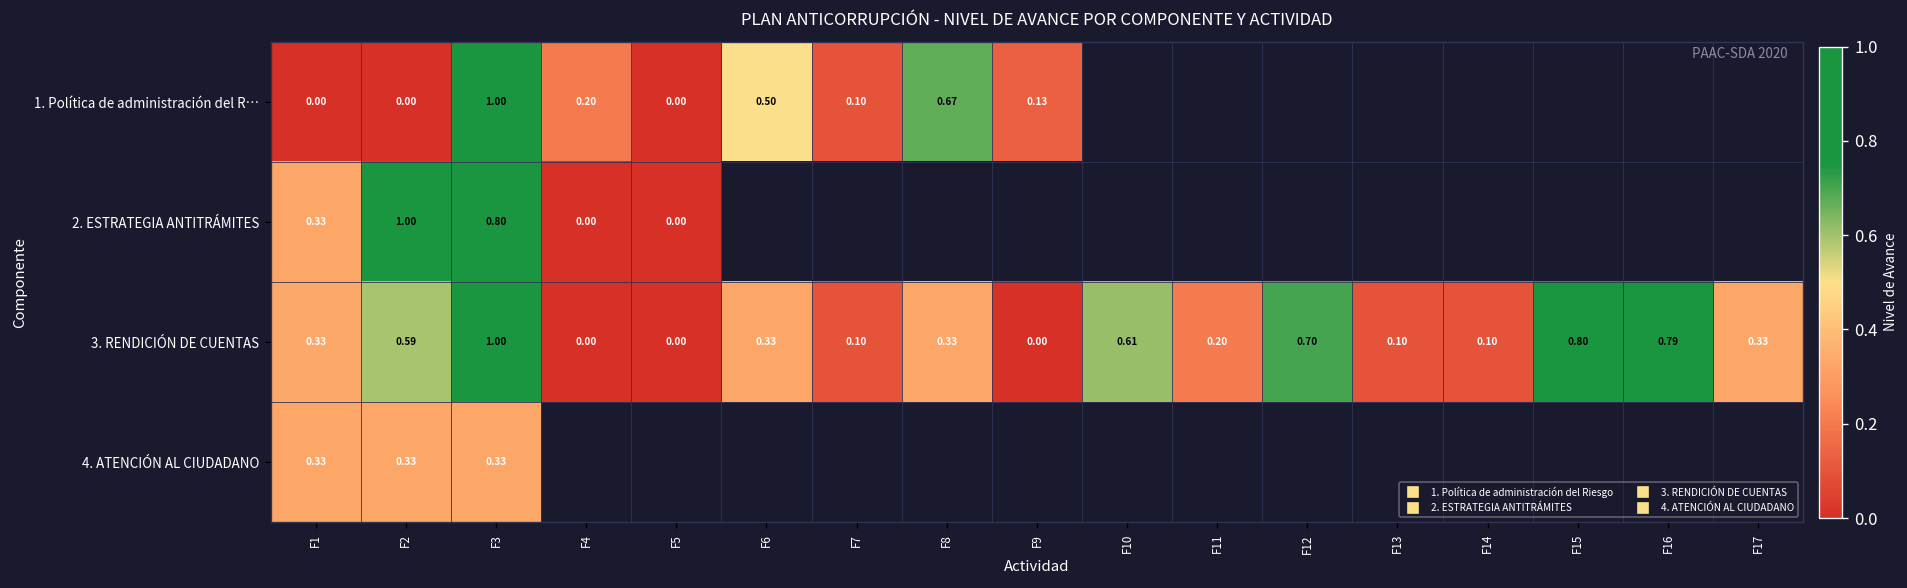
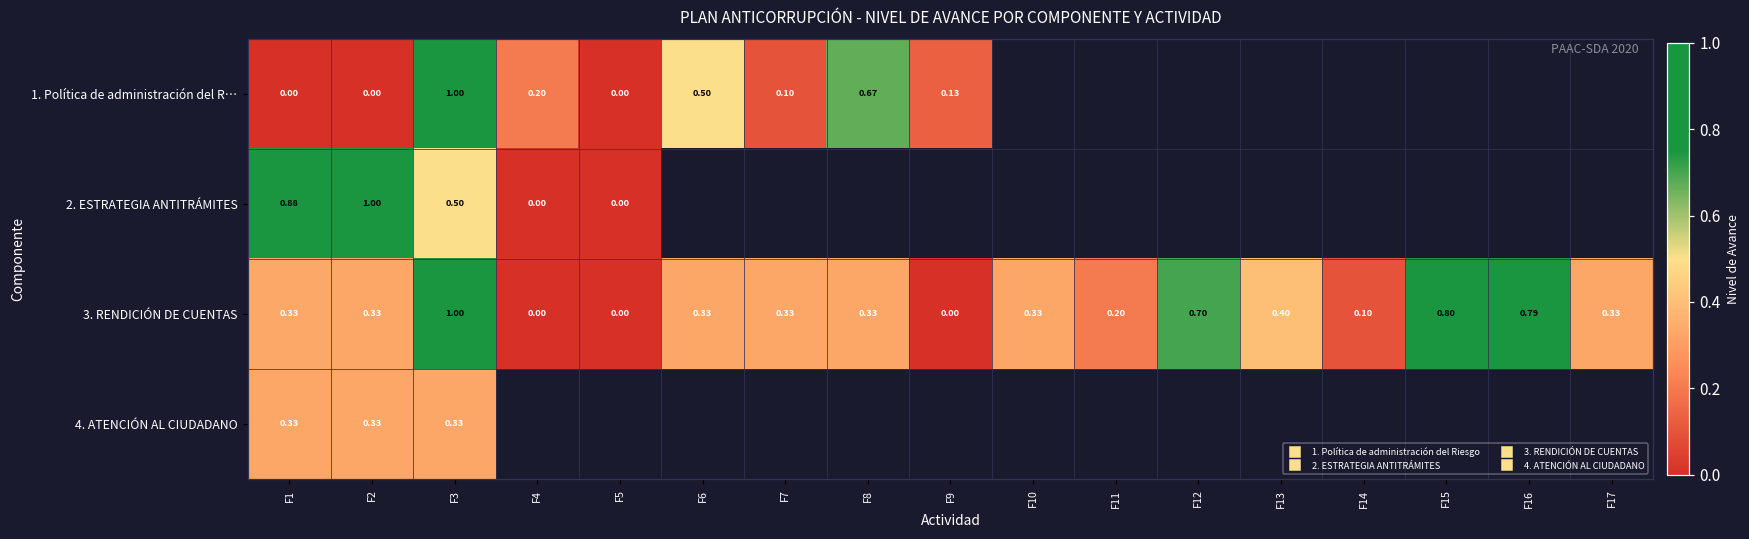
  {
    "1. Política de administración del R…": {
      "F1": 0.00,
      "F2": 0.00,
      "F3": 1.00,
      "F4": 0.20,
      "F5": 0.00,
      "F6": 0.50,
      "F7": 0.10,
      "F8": 0.67,
      "F9": 0.13
    },
    "2. ESTRATEGIA ANTITRÁMITES": {
-     "F1": 0.33,
+     "F1": 0.88,
      "F2": 1.00,
-     "F3": 0.80,
+     "F3": 0.50,
      "F4": 0.00,
      "F5": 0.00
    },
    "3. RENDICIÓN DE CUENTAS": {
      "F1": 0.33,
-     "F2": 0.59,
+     "F2": 0.33,
      "F3": 1.00,
      "F4": 0.00,
      "F5": 0.00,
      "F6": 0.33,
-     "F7": 0.10,
+     "F7": 0.33,
      "F8": 0.33,
      "F9": 0.00,
-     "F10": 0.61,
+     "F10": 0.33,
      "F11": 0.20,
      "F12": 0.70,
-     "F13": 0.10,
+     "F13": 0.40,
      "F14": 0.10,
      "F15": 0.80,
      "F16": 0.79,
      "F17": 0.33
    },
    "4. ATENCIÓN AL CIUDADANO": {
      "F1": 0.33,
      "F2": 0.33,
      "F3": 0.33
    }
  }
